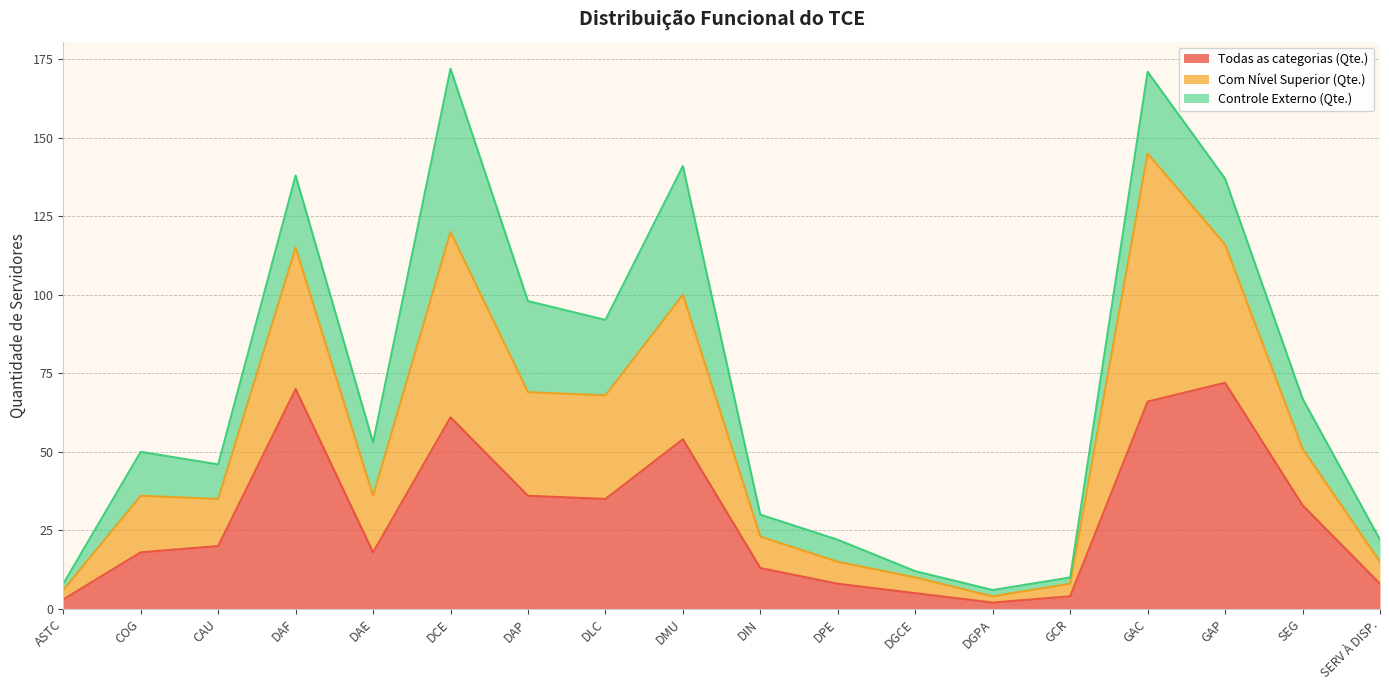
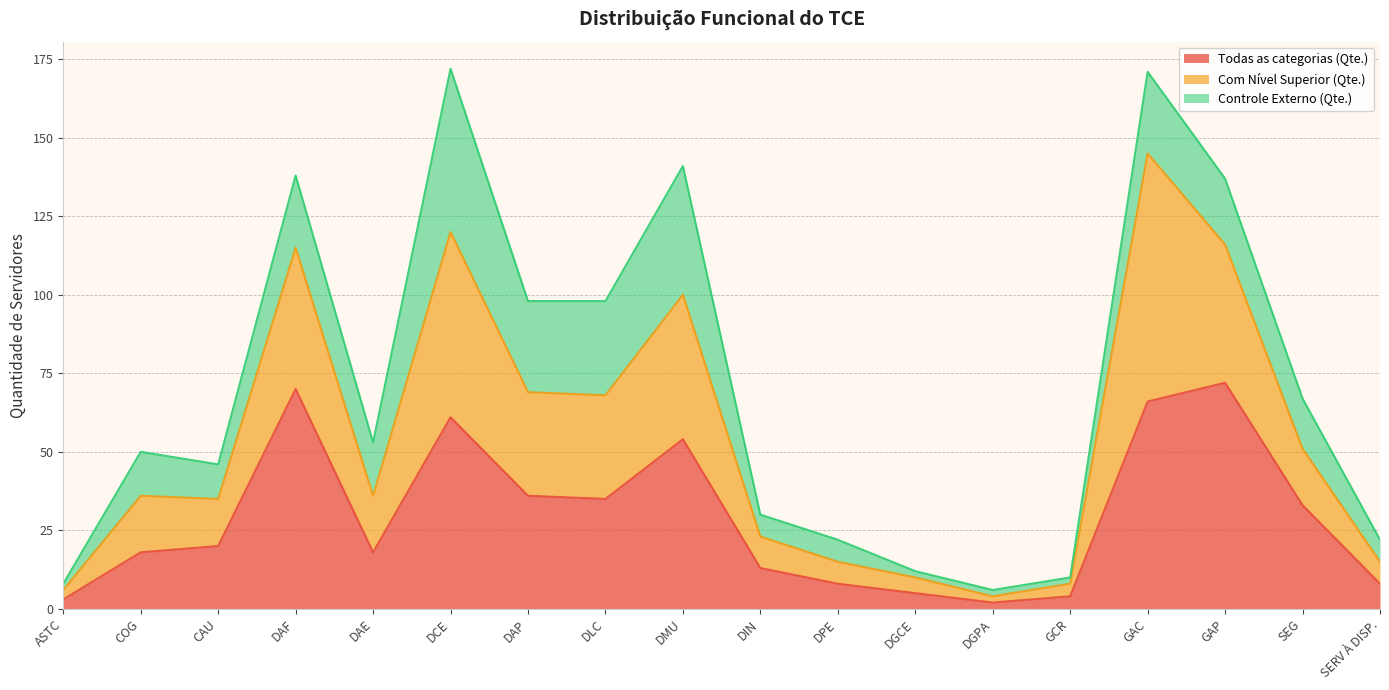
  {
    "Todas as categorias (Qte.)": {
      "ASTC": 3,
      "COG": 18,
      "CAU": 20,
      "DAF": 70,
      "DAE": 18,
      "DCE": 61,
      "DAP": 36,
      "DLC": 35,
      "DMU": 54,
      "DIN": 13,
      "DPE": 8,
      "DGCE": 5,
      "DGPA": 2,
      "GCR": 4,
      "GAC": 66,
      "GAP": 72,
      "SEG": 33,
      "SERV À DISP.": 8
    },
    "Com Nível Superior (Qte.)": {
      "ASTC": 3,
      "COG": 18,
      "CAU": 15,
      "DAF": 45,
      "DAE": 18,
      "DCE": 59,
      "DAP": 33,
      "DLC": 33,
      "DMU": 46,
      "DIN": 10,
      "DPE": 7,
      "DGCE": 5,
      "DGPA": 2,
      "GCR": 4,
      "GAC": 79,
      "GAP": 44,
      "SEG": 18,
      "SERV À DISP.": 7
    },
    "Controle Externo (Qte.)": {
      "ASTC": 2,
      "COG": 14,
      "CAU": 11,
      "DAF": 23,
      "DAE": 17,
      "DCE": 52,
      "DAP": 29,
-     "DLC": 24,
+     "DLC": 30,
      "DMU": 41,
      "DIN": 7,
      "DPE": 7,
      "DGCE": 2,
      "DGPA": 2,
      "GCR": 2,
      "GAC": 26,
      "GAP": 21,
      "SEG": 16,
      "SERV À DISP.": 7
    }
  }
